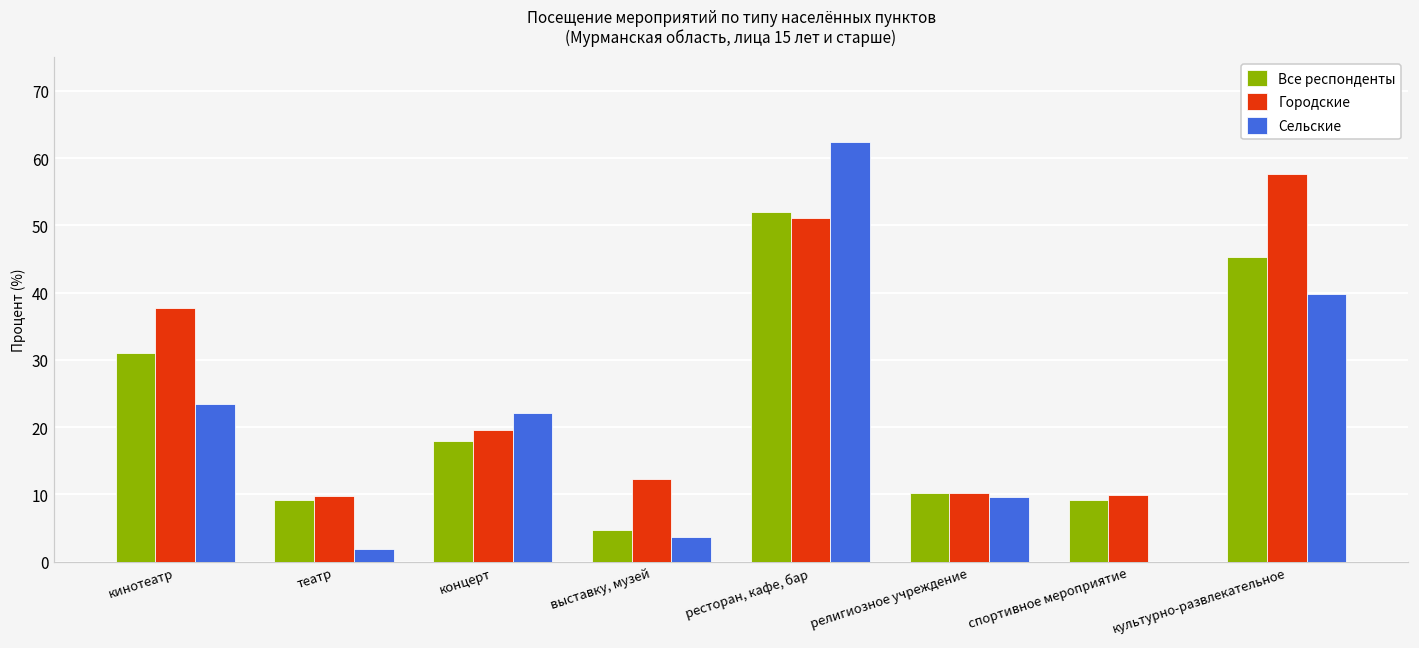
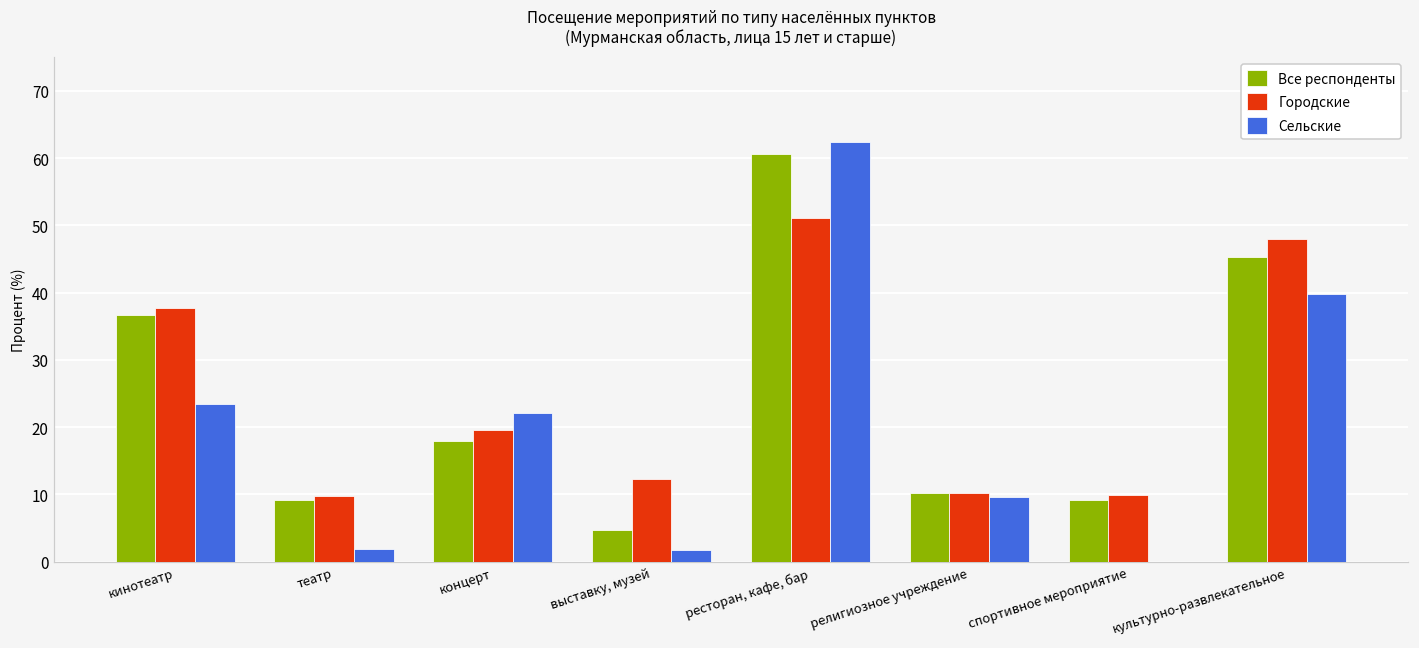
  {
    "Все респонденты": {
-     "кинотеатр": 31,
+     "кинотеатр": 37,
      "театр": 9,
      "концерт": 18,
      "выставку, музей": 5,
-     "ресторан, кафе, бар": 52,
+     "ресторан, кафе, бар": 61,
      "религиозное учреждение": 10,
      "спортивное мероприятие": 9,
      "культурно-развлекательное": 45
    },
    "Городские": {
      "кинотеатр": 38,
      "театр": 10,
      "концерт": 20,
      "выставку, музей": 12,
      "ресторан, кафе, бар": 51,
      "религиозное учреждение": 10,
      "спортивное мероприятие": 10,
-     "культурно-развлекательное": 58
+     "культурно-развлекательное": 48
    },
    "Сельские": {
      "кинотеатр": 23,
      "театр": 2,
      "концерт": 22,
-     "выставку, музей": 4,
+     "выставку, музей": 2,
      "ресторан, кафе, бар": 62,
      "религиозное учреждение": 10,
      "спортивное мероприятие": 0,
      "культурно-развлекательное": 40
    }
  }
